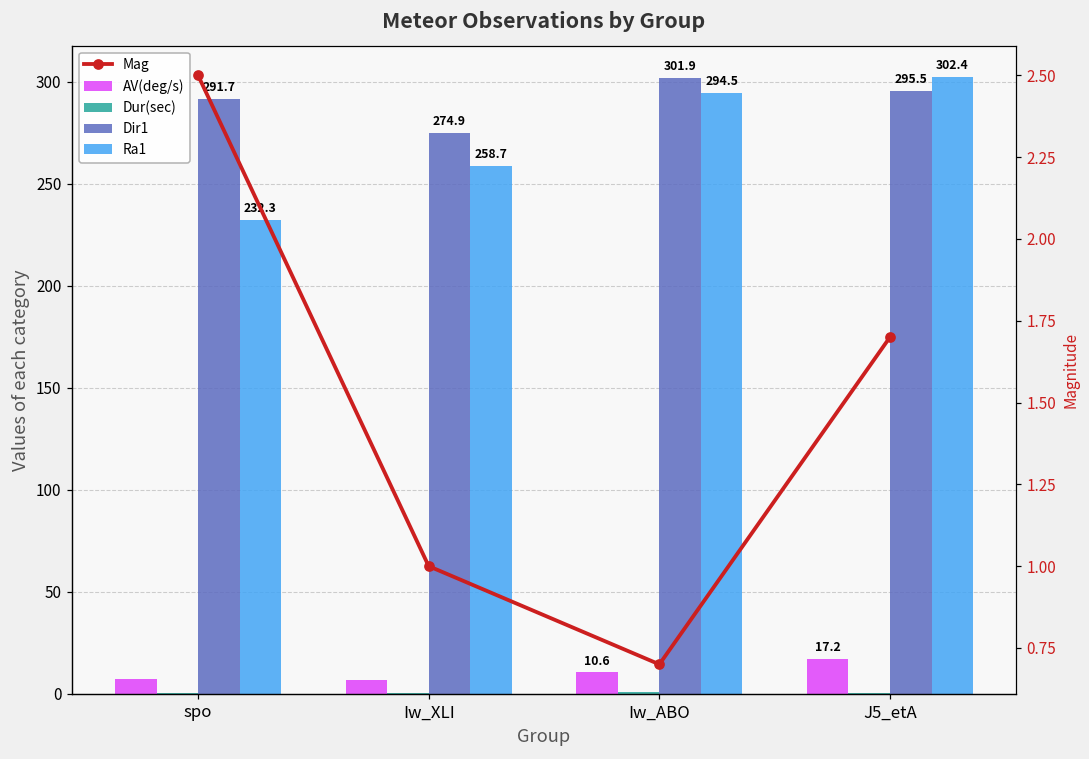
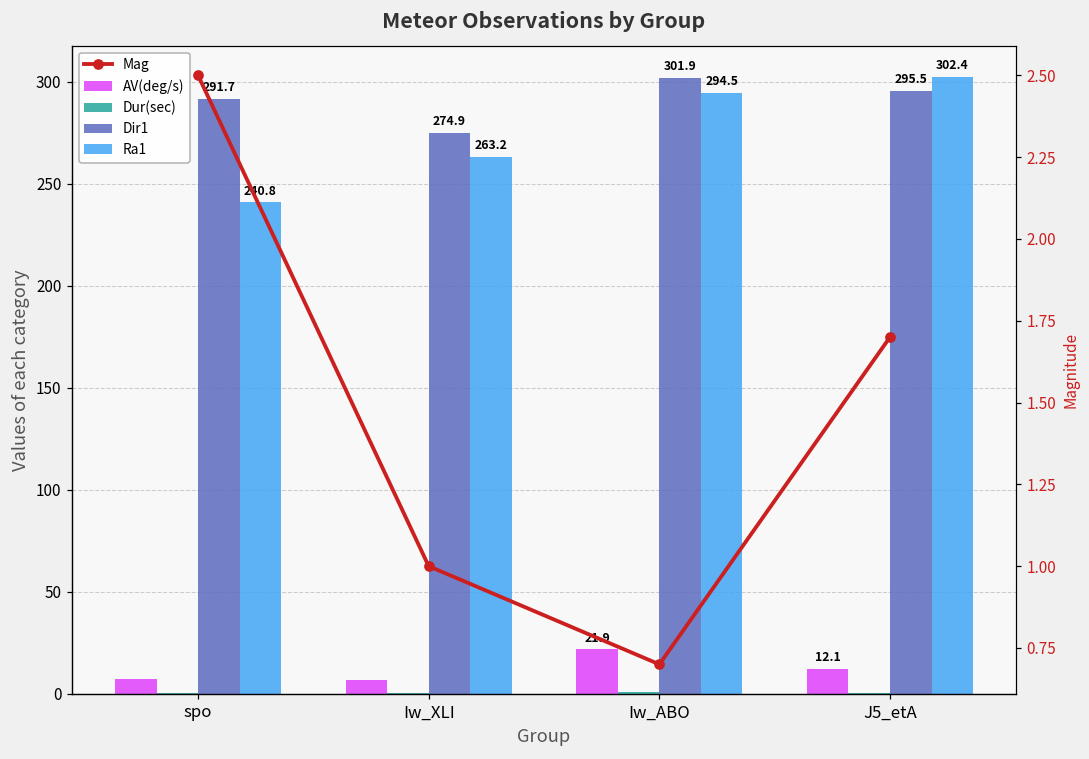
  {
    "AV(deg/s)": {
-     "Iw_ABO": 10.6,
-     "J5_etA": 17.2
+     "Iw_ABO": 21.9,
+     "J5_etA": 12.1
    },
    "Dir1": {
      "spo": 291.7,
      "Iw_XLI": 274.9,
      "Iw_ABO": 301.9,
      "J5_etA": 295.5
    },
    "Ra1": {
-     "spo": 232.3,
-     "Iw_XLI": 258.7,
+     "spo": 240.8,
+     "Iw_XLI": 263.2,
      "Iw_ABO": 294.5,
      "J5_etA": 302.4
    }
  }
